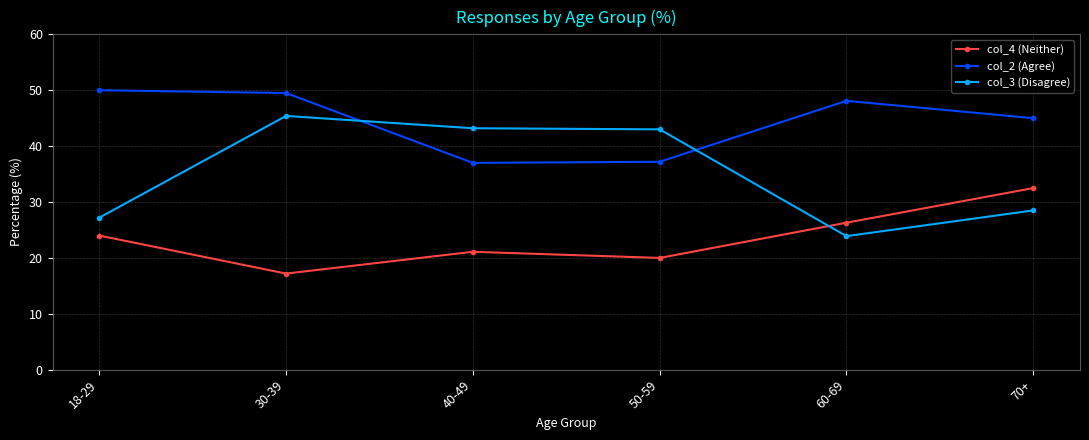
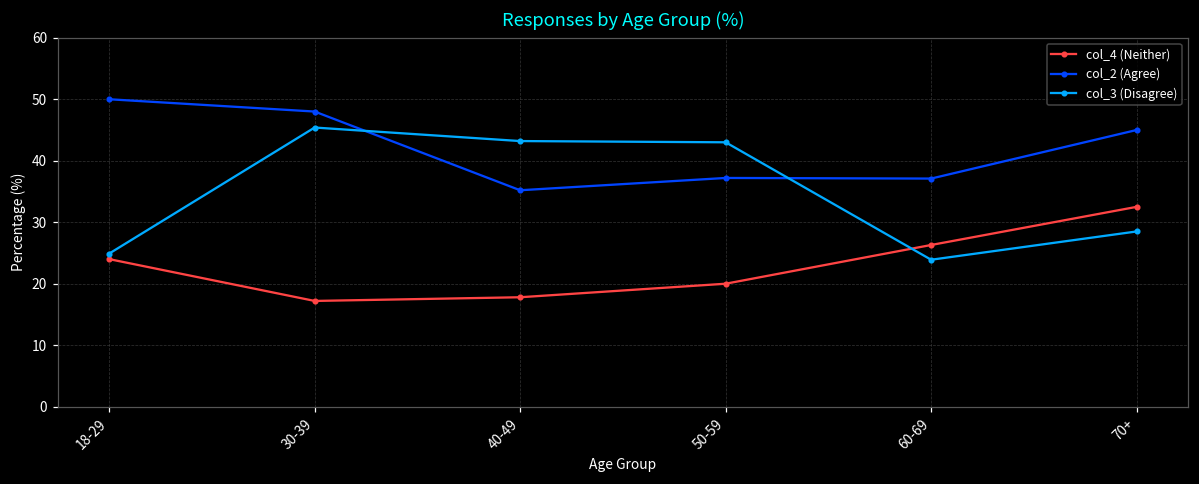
  {
    "col_4 (Neither)": {
      "18-29": 24,
      "30-39": 17,
-     "40-49": 21,
+     "40-49": 18,
      "50-59": 20,
      "60-69": 26,
      "70+": 33
    },
    "col_2 (Agree)": {
      "18-29": 50,
-     "30-39": 50,
-     "40-49": 37,
+     "30-39": 48,
+     "40-49": 35,
      "50-59": 37,
-     "60-69": 48,
+     "60-69": 37,
      "70+": 45
    },
    "col_3 (Disagree)": {
-     "18-29": 27,
+     "18-29": 25,
      "30-39": 45,
      "40-49": 43,
      "50-59": 43,
      "60-69": 24,
      "70+": 29
    }
  }
